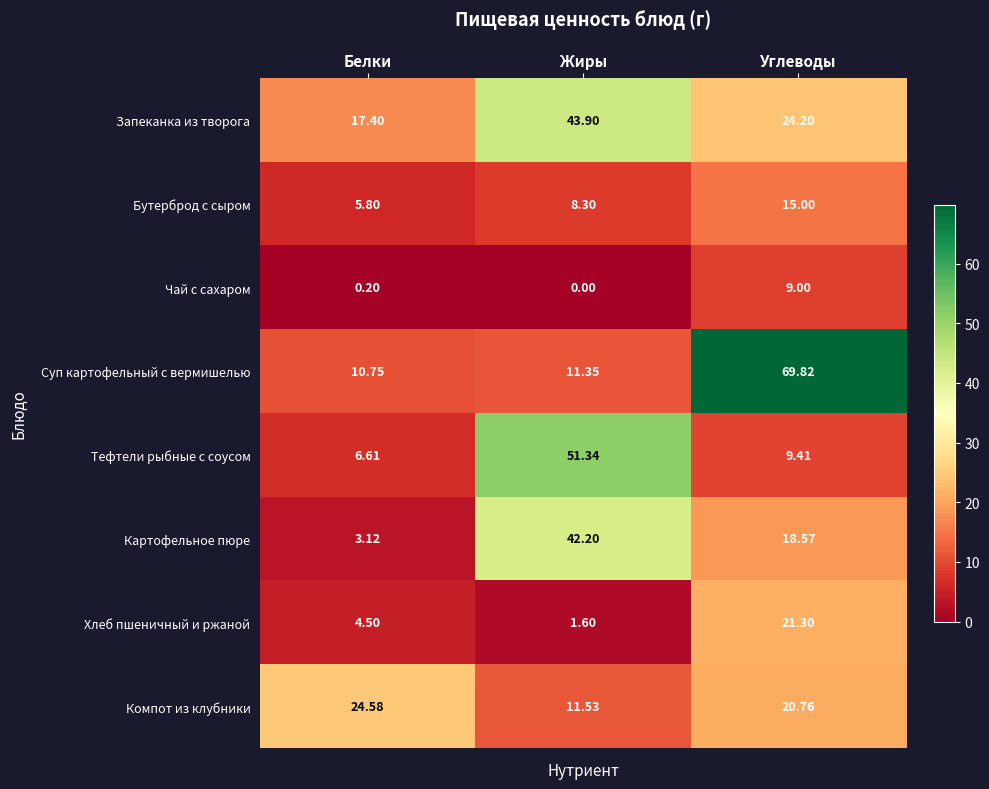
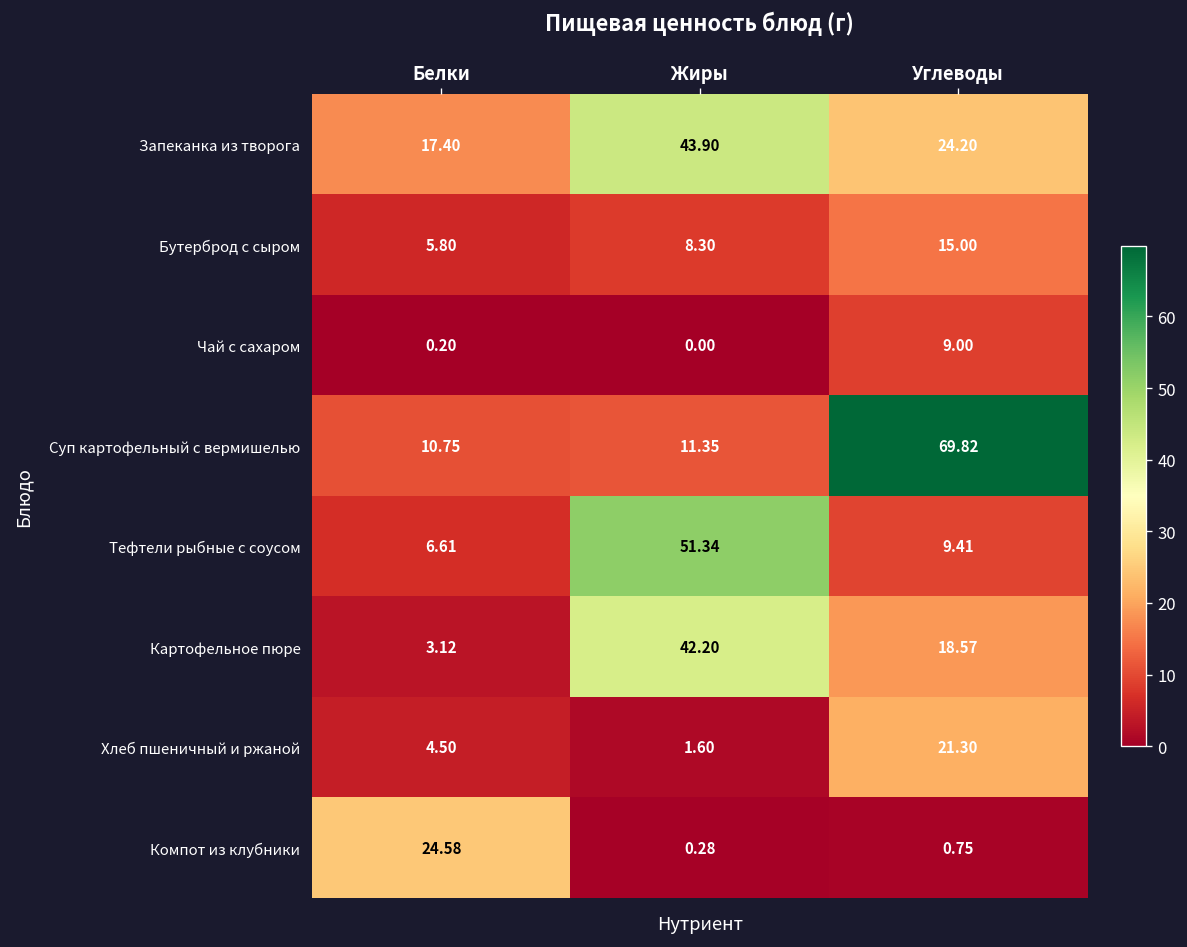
  {
    "Запеканка из творога": {
      "Белки": 17.40,
      "Жиры": 43.90,
      "Углеводы": 24.20
    },
    "Бутерброд с сыром": {
      "Белки": 5.80,
      "Жиры": 8.30,
      "Углеводы": 15.00
    },
    "Чай с сахаром": {
      "Белки": 0.20,
      "Жиры": 0.00,
      "Углеводы": 9.00
    },
    "Суп картофельный с вермишелью": {
      "Белки": 10.75,
      "Жиры": 11.35,
      "Углеводы": 69.82
    },
    "Тефтели рыбные с соусом": {
      "Белки": 6.61,
      "Жиры": 51.34,
      "Углеводы": 9.41
    },
    "Картофельное пюре": {
      "Белки": 3.12,
      "Жиры": 42.20,
      "Углеводы": 18.57
    },
    "Хлеб пшеничный и ржаной": {
      "Белки": 4.50,
      "Жиры": 1.60,
      "Углеводы": 21.30
    },
    "Компот из клубники": {
      "Белки": 24.58,
-     "Жиры": 11.53,
-     "Углеводы": 20.76
+     "Жиры": 0.28,
+     "Углеводы": 0.75
    }
  }
